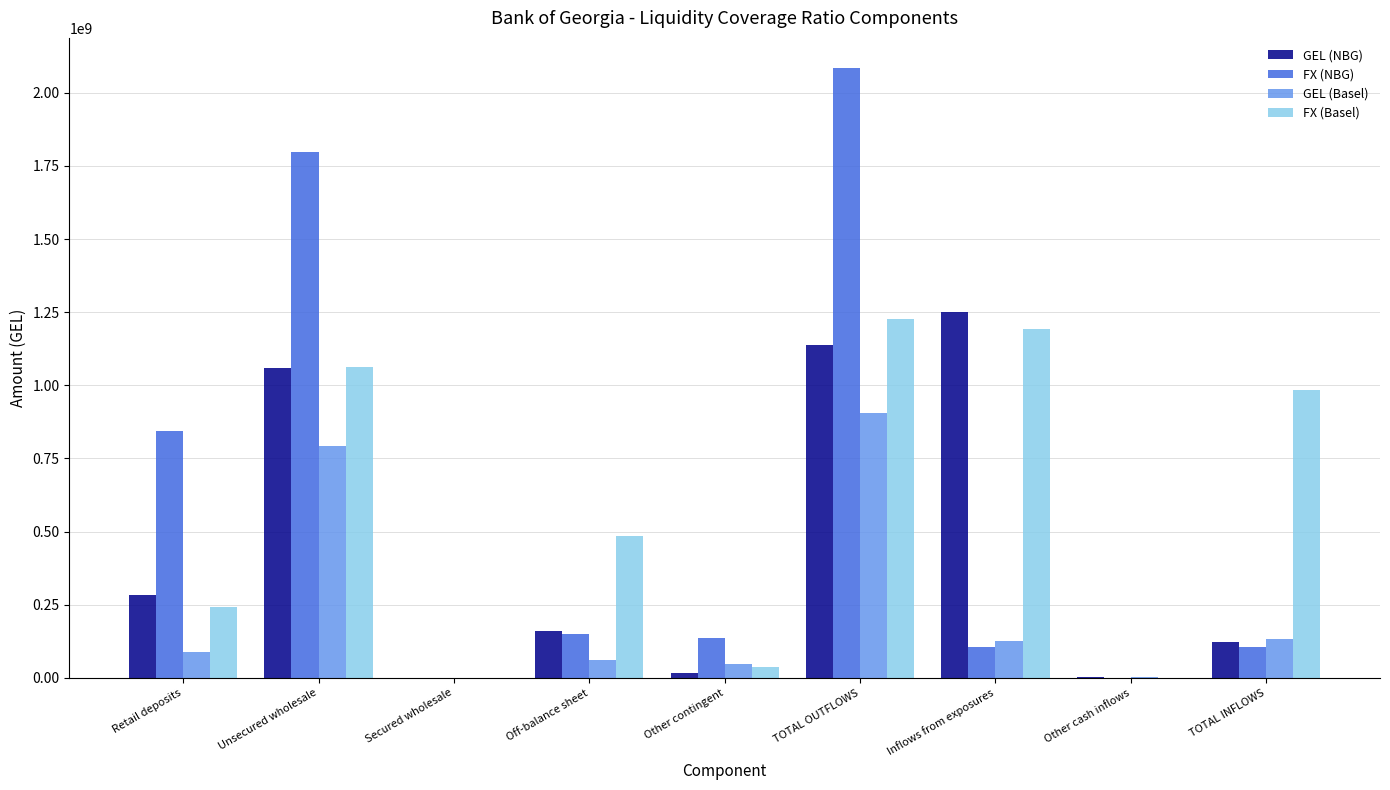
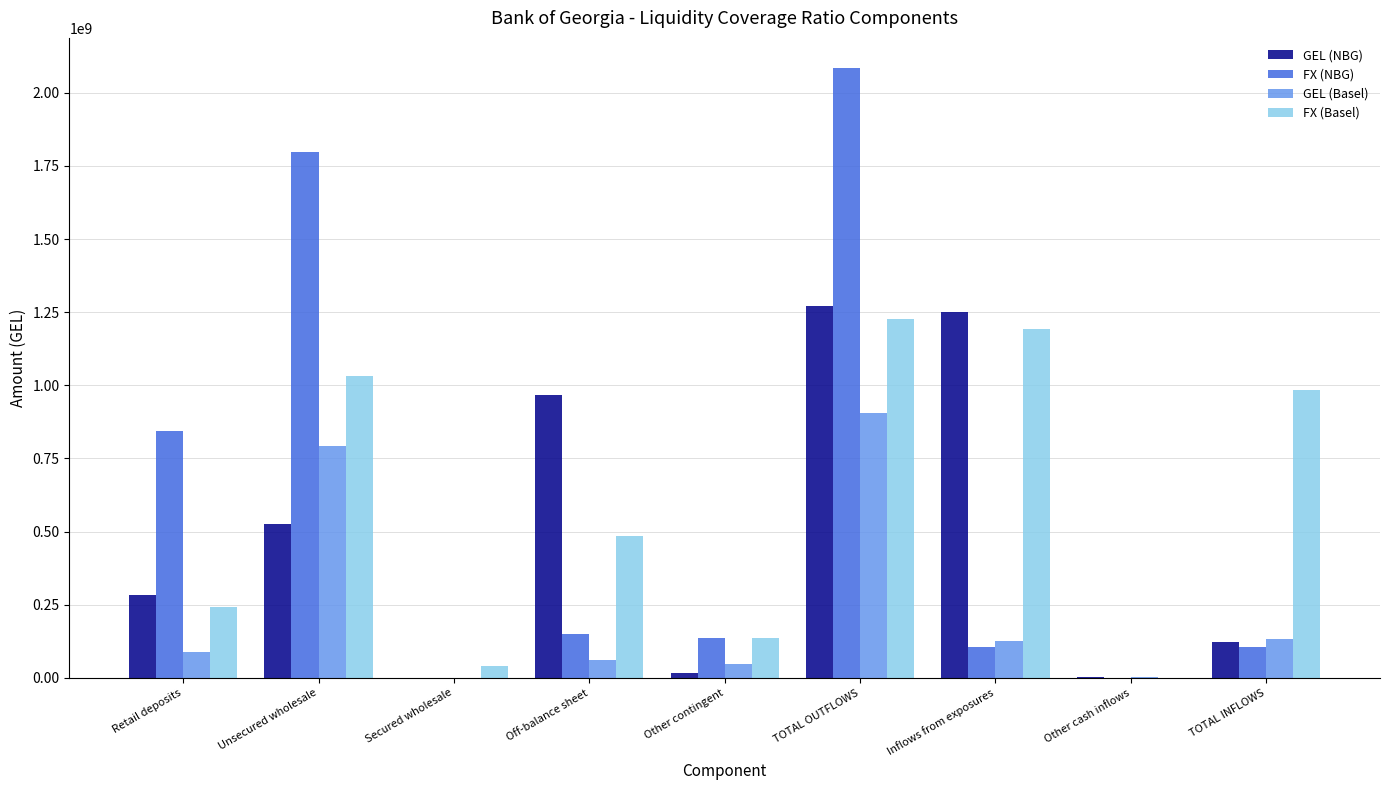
  {
    "GEL (NBG)": {
      "Retail deposits": 280000000,
-     "Unsecured wholesale": 1060000000,
+     "Unsecured wholesale": 530000000,
      "Secured wholesale": 0,
-     "Off-balance sheet": 160000000,
+     "Off-balance sheet": 970000000,
      "Other contingent": 20000000,
-     "TOTAL OUTFLOWS": 1140000000,
+     "TOTAL OUTFLOWS": 1270000000,
      "Inflows from exposures": 1250000000,
      "TOTAL INFLOWS": 120000000
    },
    "FX (Basel)": {
      "Retail deposits": 240000000,
-     "Unsecured wholesale": 1060000000,
-     "Secured wholesale": 0,
+     "Unsecured wholesale": 1030000000,
+     "Secured wholesale": 40000000,
      "Off-balance sheet": 480000000,
-     "Other contingent": 40000000,
+     "Other contingent": 140000000,
      "TOTAL OUTFLOWS": 1230000000,
      "Inflows from exposures": 1190000000,
      "Other cash inflows": 0,
      "TOTAL INFLOWS": 980000000
    }
  }
